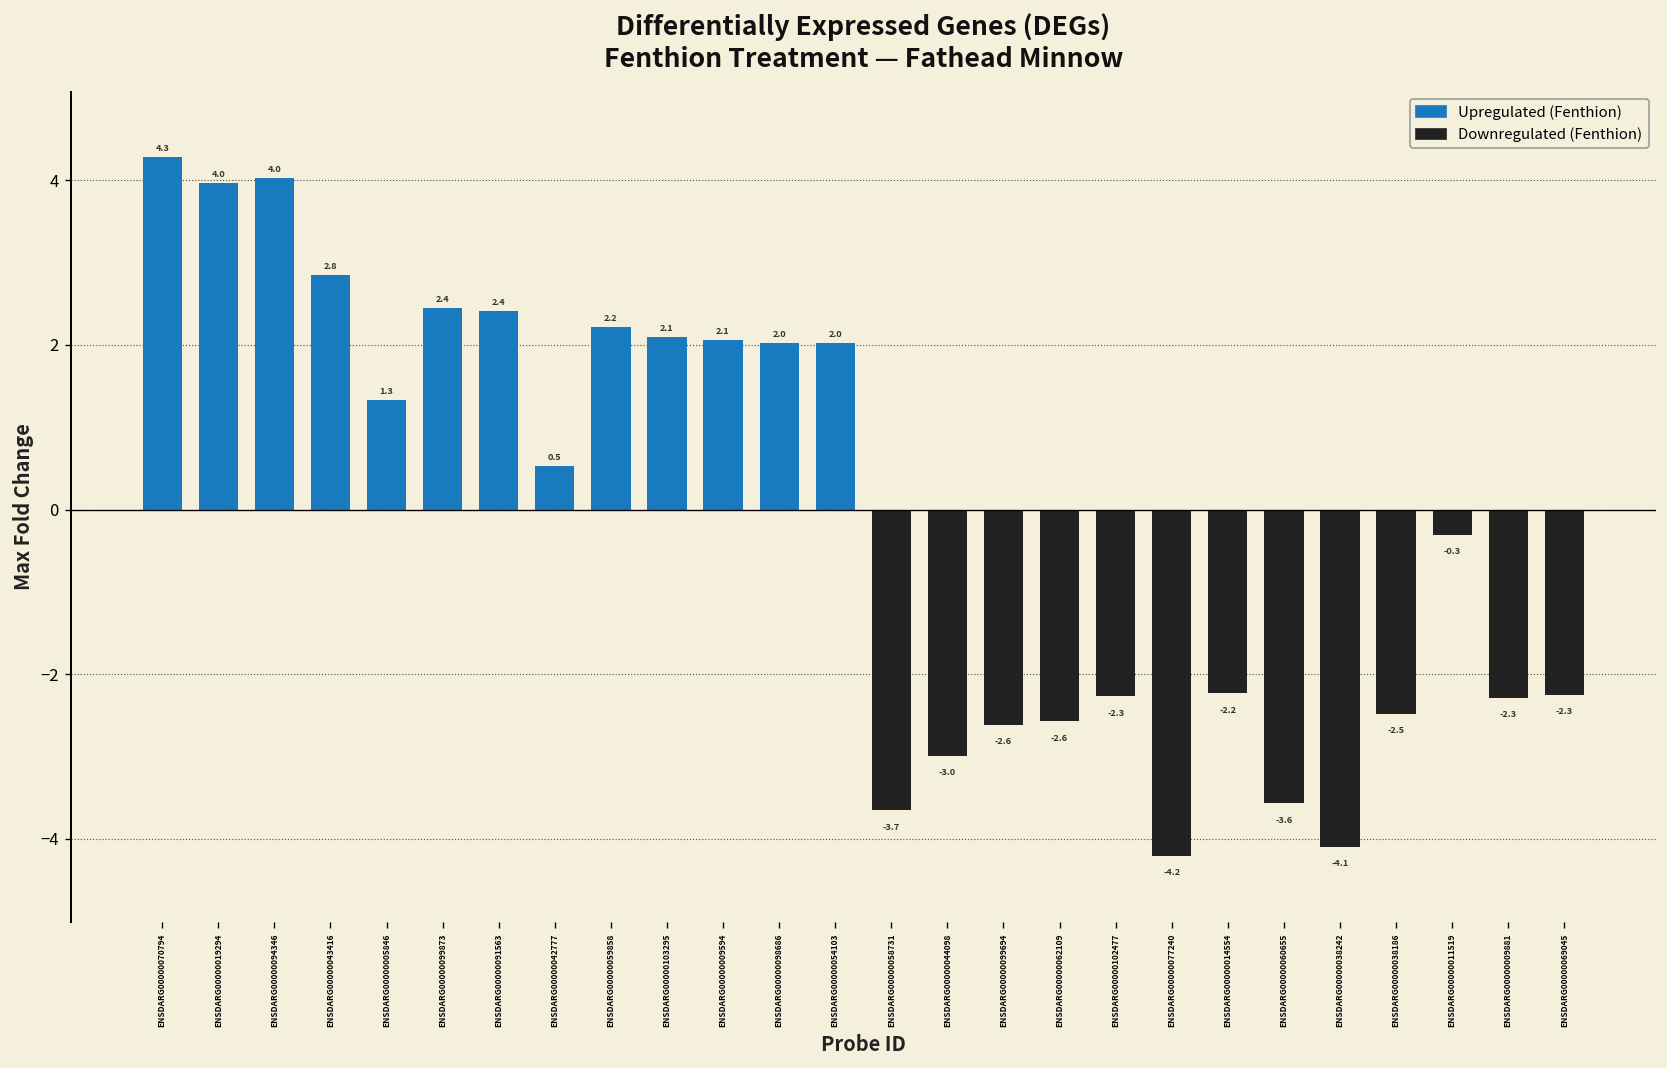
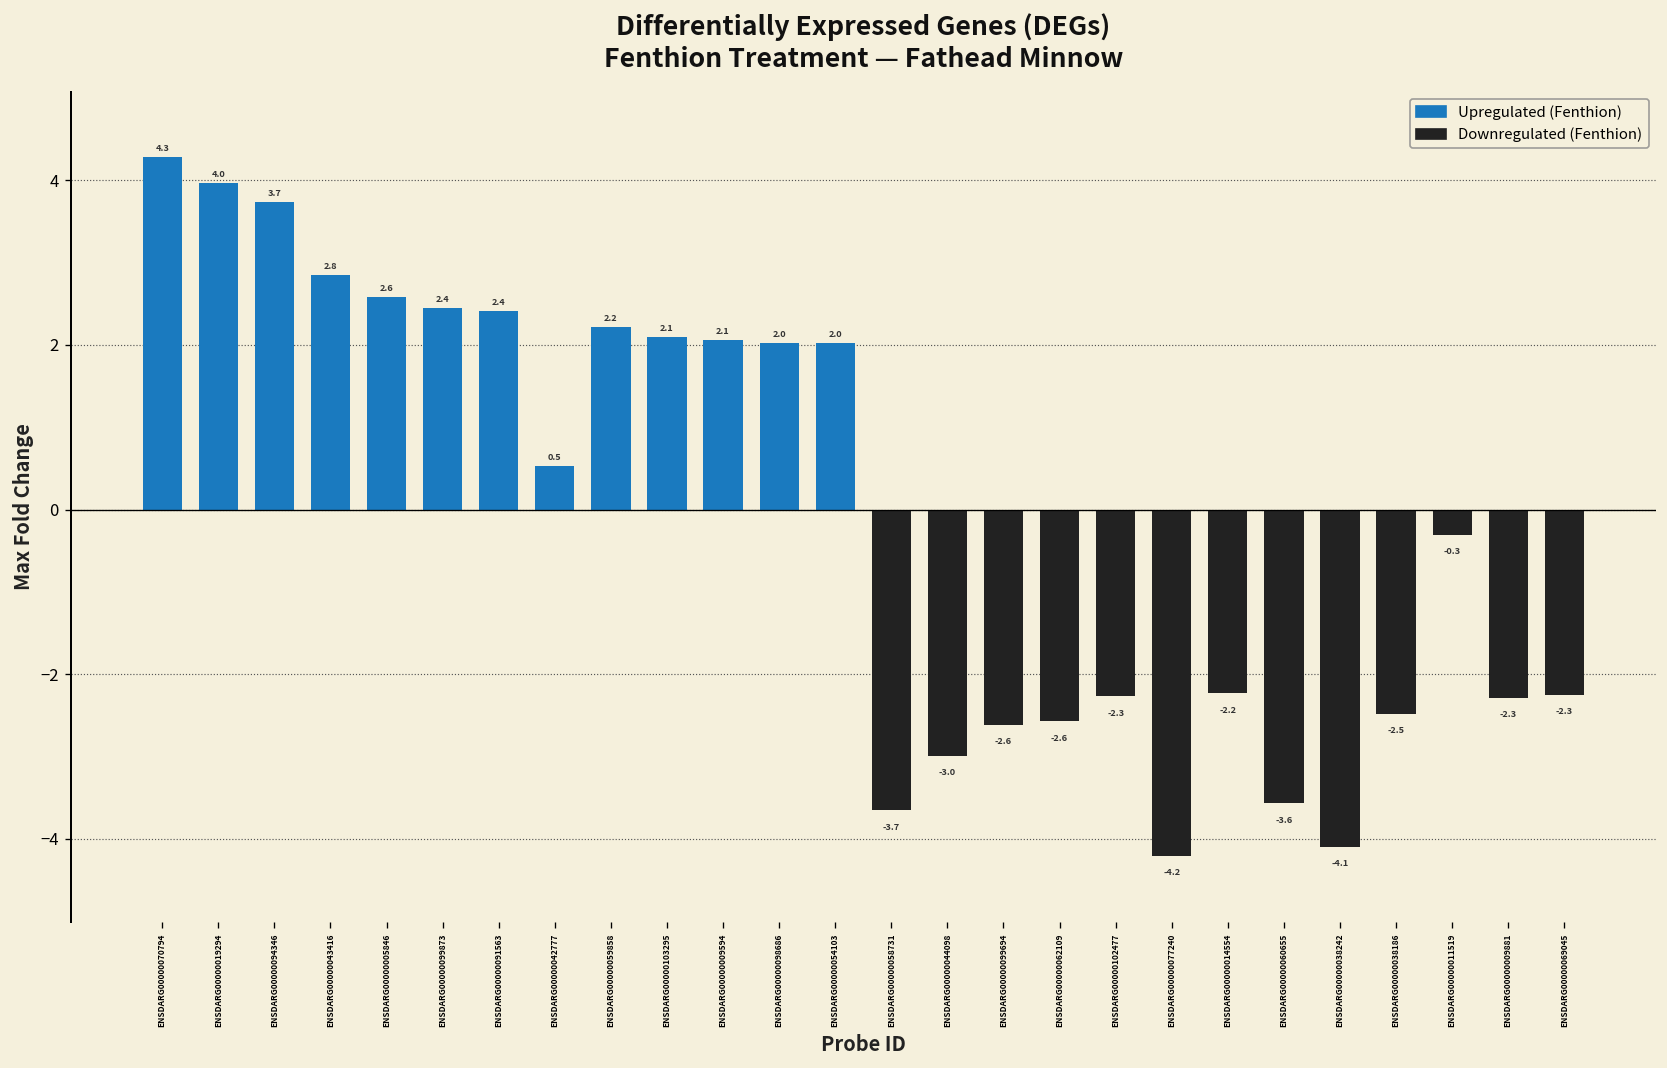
  {
    "ENSDARG00000070794": 4.3,
    "ENSDARG00000019294": 4.0,
-   "ENSDARG00000094346": 4.0,
+   "ENSDARG00000094346": 3.7,
    "ENSDARG00000043416": 2.8,
-   "ENSDARG00000005846": 1.3,
+   "ENSDARG00000005846": 2.6,
    "ENSDARG00000099873": 2.4,
    "ENSDARG00000091563": 2.4,
    "ENSDARG00000042777": 0.5,
    "ENSDARG00000059858": 2.2,
    "ENSDARG00000103295": 2.1,
    "ENSDARG00000009594": 2.1,
    "ENSDARG00000098686": 2.0,
    "ENSDARG00000054103": 2.0,
    "ENSDARG00000058731": -3.7,
    "ENSDARG00000044098": -3.0,
    "ENSDARG00000099694": -2.6,
    "ENSDARG00000062109": -2.6,
    "ENSDARG00000102477": -2.3,
    "ENSDARG00000077240": -4.2,
    "ENSDARG00000014554": -2.2,
    "ENSDARG00000060655": -3.6,
    "ENSDARG00000038242": -4.1,
    "ENSDARG00000038186": -2.5,
    "ENSDARG00000011519": -0.3,
    "ENSDARG00000009881": -2.3,
    "ENSDARG00000069045": -2.3
  }
